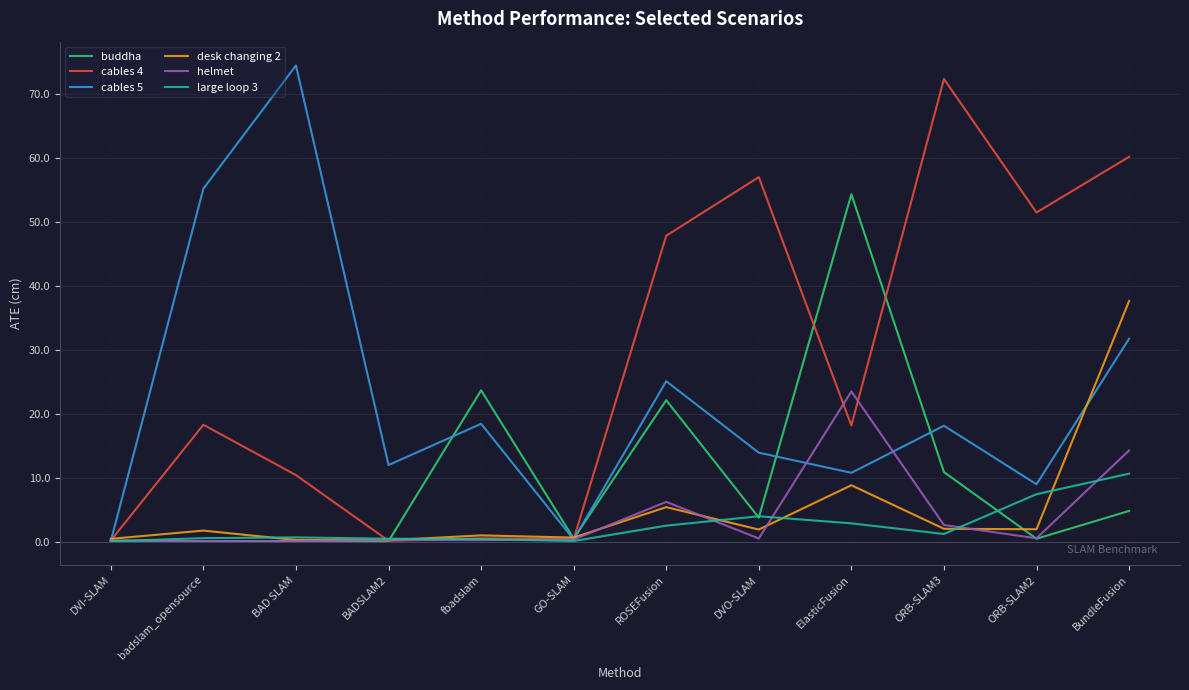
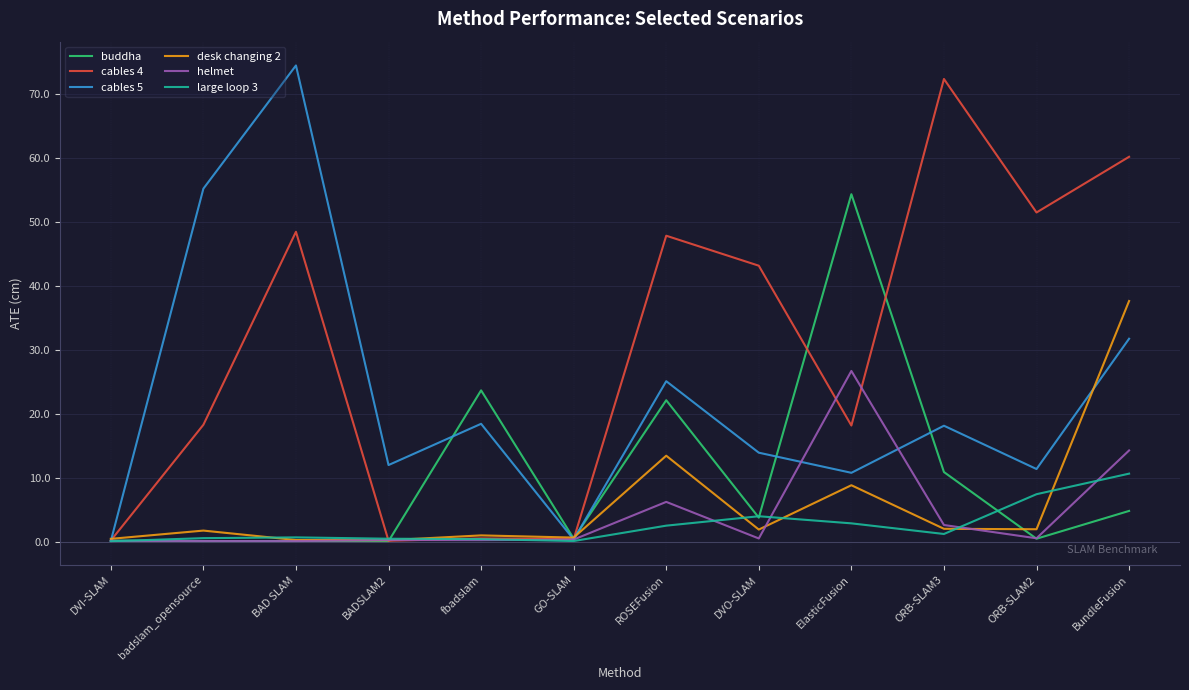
  {
    "cables 4": {
      "badslam_opensource": 18,
-     "BAD SLAM": 10,
+     "BAD SLAM": 48,
      "ROSEFusion": 48,
-     "DVO-SLAM": 57,
+     "DVO-SLAM": 43,
      "ElasticFusion": 18,
      "ORB-SLAM3": 72,
      "ORB-SLAM2": 51,
      "BundleFusion": 60
    },
    "cables 5": {
      "badslam_opensource": 55,
      "BAD SLAM": 74,
      "BADSLAM2": 12,
      "fbadslam": 19,
      "ROSEFusion": 25,
      "DVO-SLAM": 14,
      "ElasticFusion": 11,
      "ORB-SLAM3": 18,
-     "ORB-SLAM2": 9,
+     "ORB-SLAM2": 11,
      "BundleFusion": 32
    },
    "desk changing 2": {
      "badslam_opensource": 2,
      "fbadslam": 1,
-     "ROSEFusion": 5,
+     "ROSEFusion": 14,
      "DVO-SLAM": 2,
      "ElasticFusion": 9,
      "ORB-SLAM3": 2,
      "ORB-SLAM2": 2,
      "BundleFusion": 38
    },
    "helmet": {
      "ROSEFusion": 6,
      "DVO-SLAM": 1,
-     "ElasticFusion": 24,
+     "ElasticFusion": 27,
      "ORB-SLAM3": 3,
      "BundleFusion": 14
    }
  }
